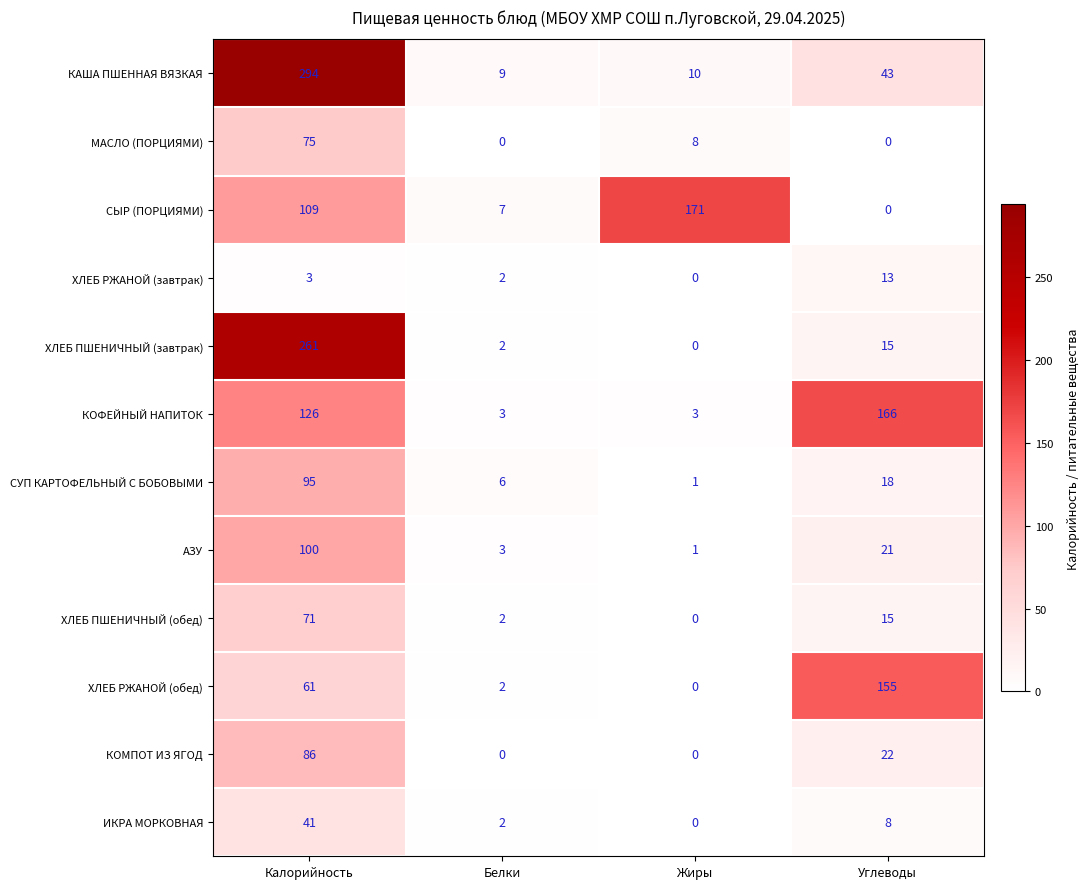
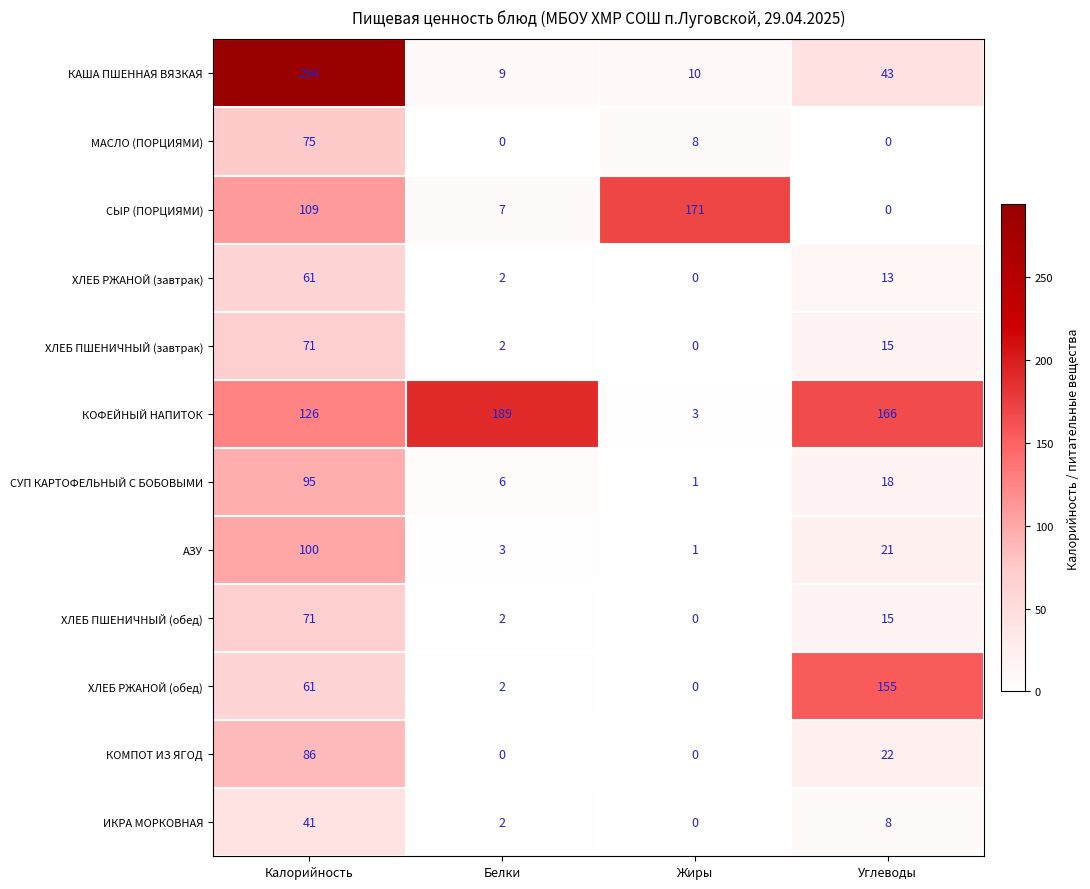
  {
    "КАША ПШЕННАЯ ВЯЗКАЯ": {
      "Калорийность": 294,
      "Белки": 9,
      "Жиры": 10,
      "Углеводы": 43
    },
    "МАСЛО (ПОРЦИЯМИ)": {
      "Калорийность": 75,
      "Белки": 0,
      "Жиры": 8,
      "Углеводы": 0
    },
    "СЫР (ПОРЦИЯМИ)": {
      "Калорийность": 109,
      "Белки": 7,
      "Жиры": 171,
      "Углеводы": 0
    },
    "ХЛЕБ РЖАНОЙ (завтрак)": {
-     "Калорийность": 3,
+     "Калорийность": 61,
      "Белки": 2,
      "Жиры": 0,
      "Углеводы": 13
    },
    "ХЛЕБ ПШЕНИЧНЫЙ (завтрак)": {
-     "Калорийность": 261,
+     "Калорийность": 71,
      "Белки": 2,
      "Жиры": 0,
      "Углеводы": 15
    },
    "КОФЕЙНЫЙ НАПИТОК": {
      "Калорийность": 126,
-     "Белки": 3,
+     "Белки": 189,
      "Жиры": 3,
      "Углеводы": 166
    },
    "СУП КАРТОФЕЛЬНЫЙ С БОБОВЫМИ": {
      "Калорийность": 95,
      "Белки": 6,
      "Жиры": 1,
      "Углеводы": 18
    },
    "АЗУ": {
      "Калорийность": 100,
      "Белки": 3,
      "Жиры": 1,
      "Углеводы": 21
    },
    "ХЛЕБ ПШЕНИЧНЫЙ (обед)": {
      "Калорийность": 71,
      "Белки": 2,
      "Жиры": 0,
      "Углеводы": 15
    },
    "ХЛЕБ РЖАНОЙ (обед)": {
      "Калорийность": 61,
      "Белки": 2,
      "Жиры": 0,
      "Углеводы": 155
    },
    "КОМПОТ ИЗ ЯГОД": {
      "Калорийность": 86,
      "Белки": 0,
      "Жиры": 0,
      "Углеводы": 22
    },
    "ИКРА МОРКОВНАЯ": {
      "Калорийность": 41,
      "Белки": 2,
      "Жиры": 0,
      "Углеводы": 8
    }
  }
